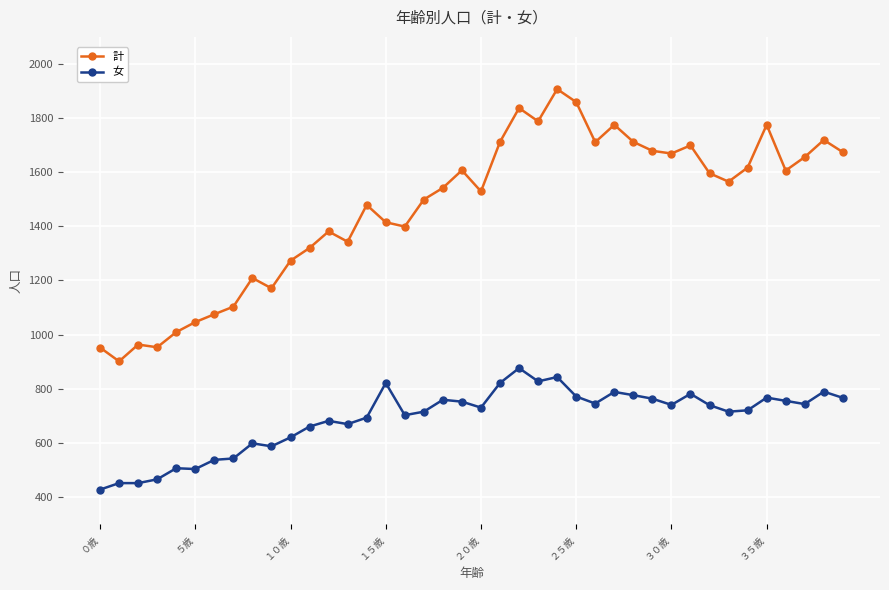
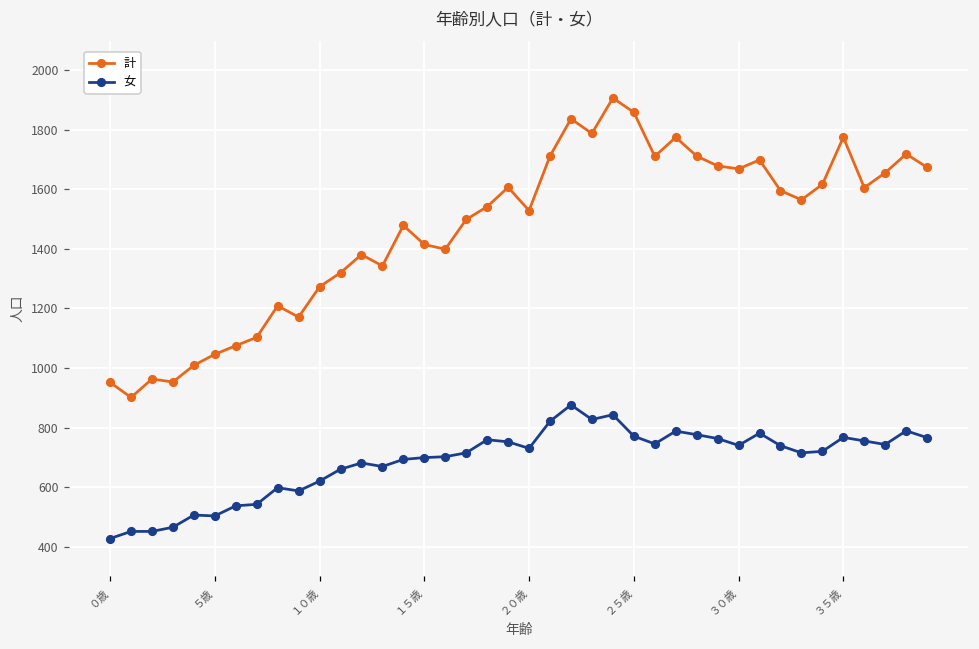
  {
    "計": {
      "０歳": 950,
      "５歳": 1050,
      "１０歳": 1270,
      "１５歳": 1420,
      "２０歳": 1530,
      "２５歳": 1860,
      "３０歳": 1670,
      "３５歳": 1780
    },
    "女": {
      "０歳": 430,
      "５歳": 500,
      "１０歳": 620,
-     "１５歳": 820,
+     "１５歳": 700,
      "２０歳": 730,
      "２５歳": 770,
      "３０歳": 740,
      "３５歳": 770
    }
  }
